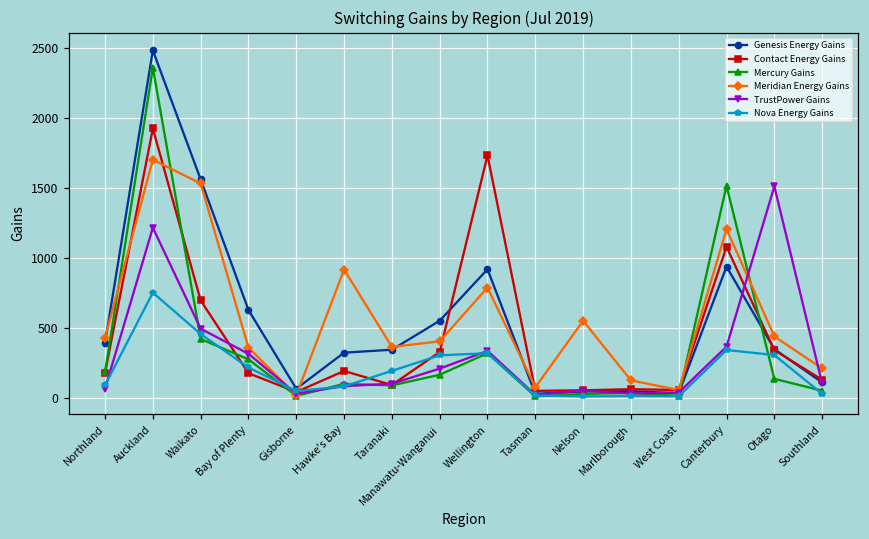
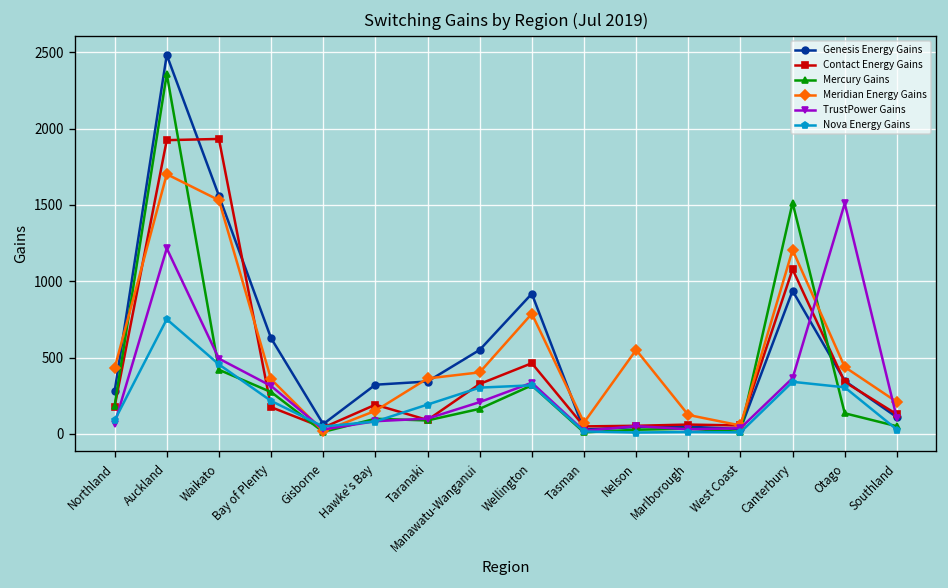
  {
    "Genesis Energy Gains": {
-     "Northland": 390,
+     "Northland": 280,
      "Auckland": 2480,
      "Waikato": 1560,
      "Bay of Plenty": 630,
      "Hawke's Bay": 320,
      "Manawatu-Wanganui": 550,
      "Wellington": 920,
      "Canterbury": 940
    },
    "Contact Energy Gains": {
      "Auckland": 1920,
-     "Waikato": 700,
+     "Waikato": 1930,
      "Bay of Plenty": 180,
      "Hawke's Bay": 190,
      "Manawatu-Wanganui": 330,
-     "Wellington": 1730,
+     "Wellington": 460,
      "Tasman": 50,
      "Canterbury": 1080
    },
    "Mercury Gains": {
      "Auckland": 2360,
      "Waikato": 420,
      "Bay of Plenty": 270,
      "Manawatu-Wanganui": 160,
      "Canterbury": 1510,
      "Otago": 140,
      "Southland": 50
    },
    "Meridian Energy Gains": {
      "Northland": 430,
      "Auckland": 1700,
      "Waikato": 1530,
      "Bay of Plenty": 360,
-     "Hawke's Bay": 920,
+     "Hawke's Bay": 150,
      "Manawatu-Wanganui": 400,
      "Wellington": 790,
      "Tasman": 70,
      "Nelson": 550,
      "Marlborough": 120,
      "Canterbury": 1210,
      "Otago": 440,
      "Southland": 210
    },
    "TrustPower Gains": {
      "Northland": 70,
      "Auckland": 1220,
      "Waikato": 490,
      "Bay of Plenty": 310,
      "Manawatu-Wanganui": 210,
      "Canterbury": 370,
      "Otago": 1510
    },
    "Nova Energy Gains": {
      "Northland": 90,
      "Auckland": 750,
      "Waikato": 460,
      "Bay of Plenty": 220,
      "Taranaki": 190,
      "Manawatu-Wanganui": 300,
      "Canterbury": 340,
      "Otago": 310,
      "Southland": 30
    }
  }
